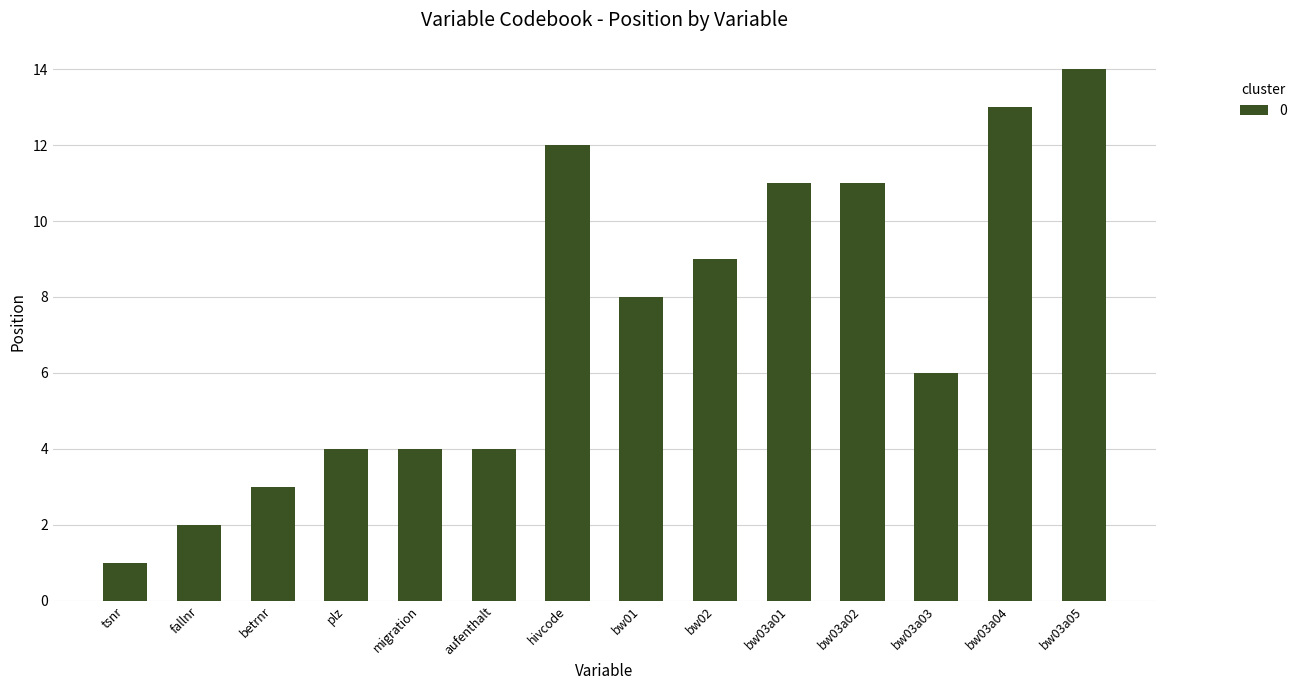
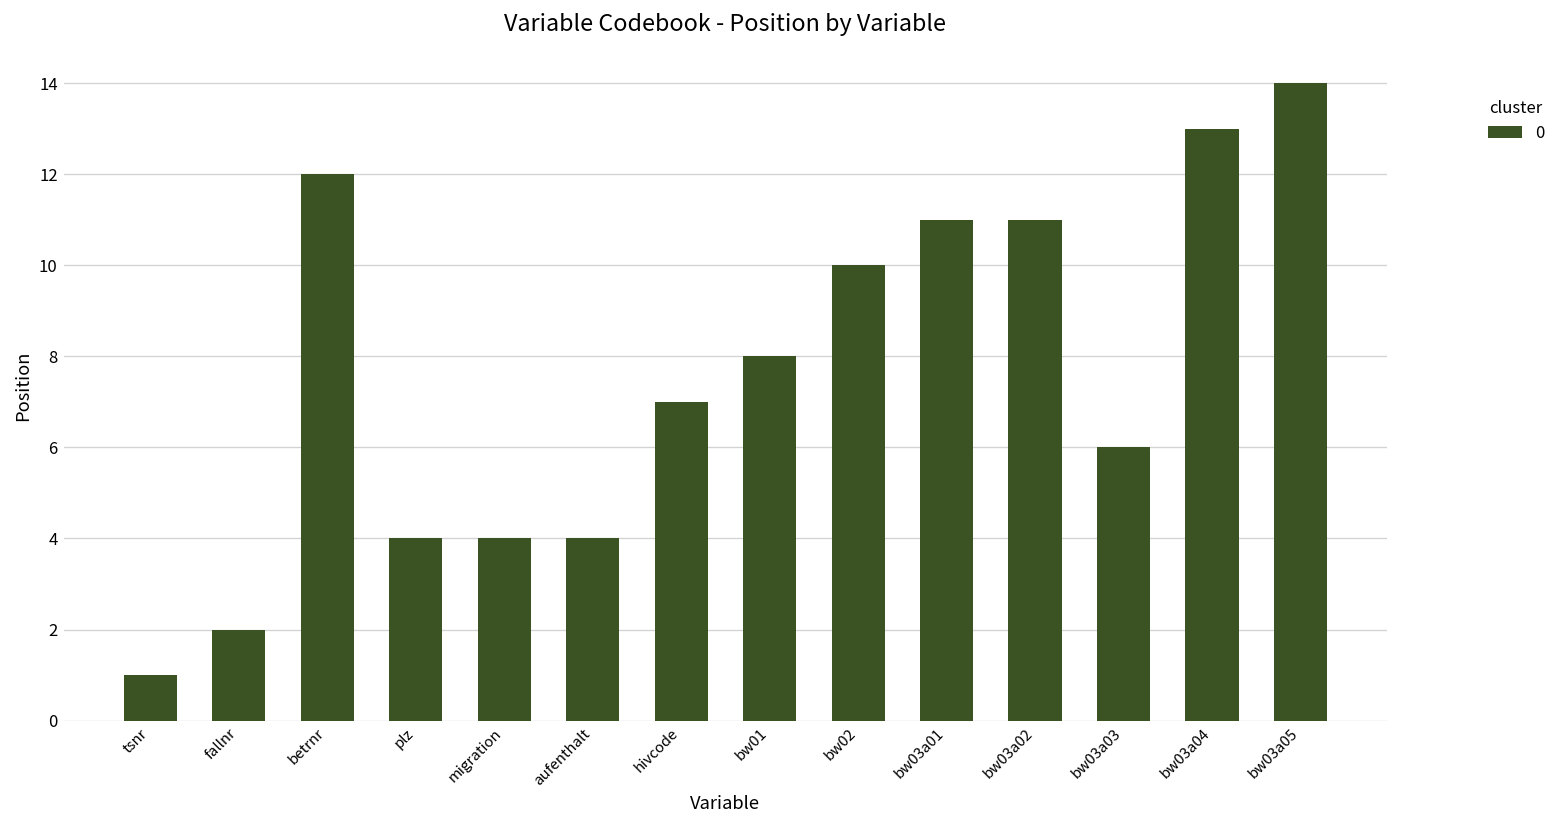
  {
    "tsnr": 1,
    "fallnr": 2,
-   "betrnr": 3,
+   "betrnr": 12,
    "plz": 4,
    "migration": 4,
    "aufenthalt": 4,
-   "hivcode": 12,
+   "hivcode": 7,
    "bw01": 8,
-   "bw02": 9,
+   "bw02": 10,
    "bw03a01": 11,
    "bw03a02": 11,
    "bw03a03": 6,
    "bw03a04": 13,
    "bw03a05": 14
  }
